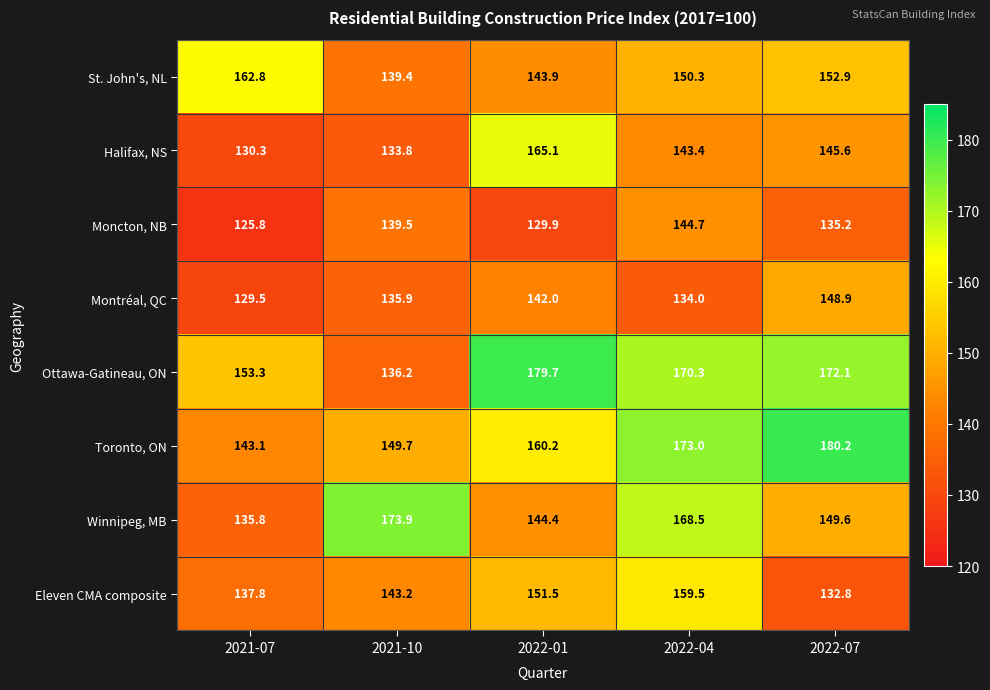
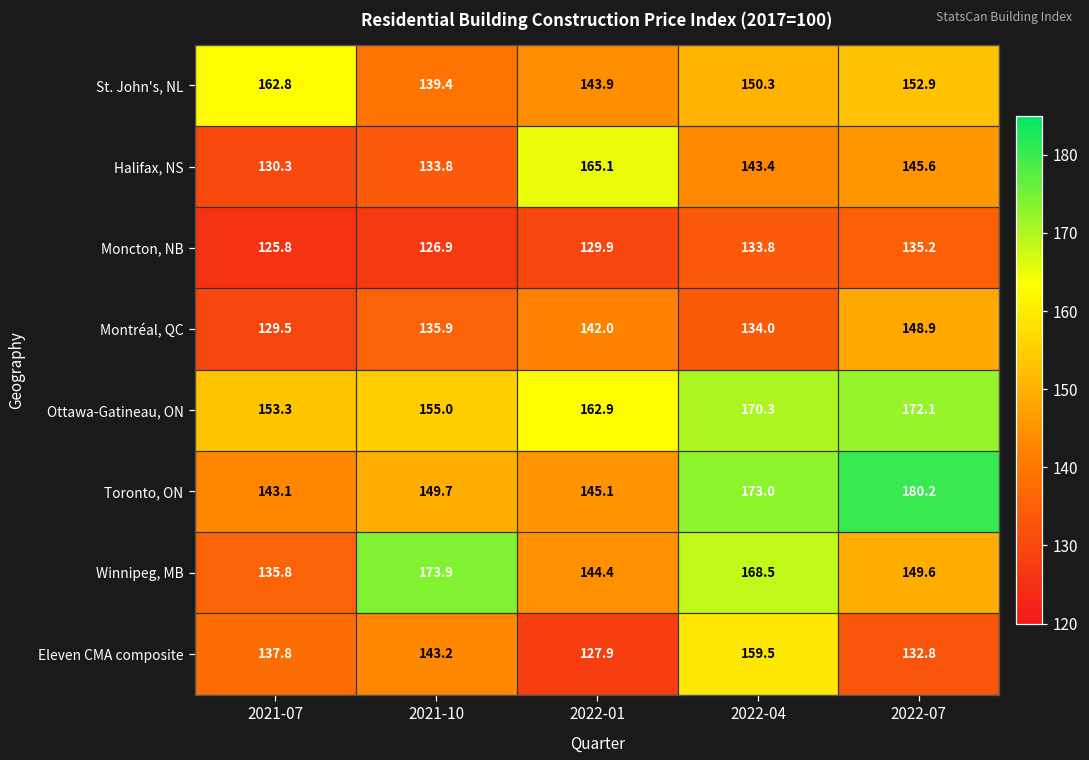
  {
    "St. John's, NL": {
      "2021-07": 162.8,
      "2021-10": 139.4,
      "2022-01": 143.9,
      "2022-04": 150.3,
      "2022-07": 152.9
    },
    "Halifax, NS": {
      "2021-07": 130.3,
      "2021-10": 133.8,
      "2022-01": 165.1,
      "2022-04": 143.4,
      "2022-07": 145.6
    },
    "Moncton, NB": {
      "2021-07": 125.8,
-     "2021-10": 139.5,
+     "2021-10": 126.9,
      "2022-01": 129.9,
-     "2022-04": 144.7,
+     "2022-04": 133.8,
      "2022-07": 135.2
    },
    "Montréal, QC": {
      "2021-07": 129.5,
      "2021-10": 135.9,
      "2022-01": 142.0,
      "2022-04": 134.0,
      "2022-07": 148.9
    },
    "Ottawa-Gatineau, ON": {
      "2021-07": 153.3,
-     "2021-10": 136.2,
-     "2022-01": 179.7,
+     "2021-10": 155.0,
+     "2022-01": 162.9,
      "2022-04": 170.3,
      "2022-07": 172.1
    },
    "Toronto, ON": {
      "2021-07": 143.1,
      "2021-10": 149.7,
-     "2022-01": 160.2,
+     "2022-01": 145.1,
      "2022-04": 173.0,
      "2022-07": 180.2
    },
    "Winnipeg, MB": {
      "2021-07": 135.8,
      "2021-10": 173.9,
      "2022-01": 144.4,
      "2022-04": 168.5,
      "2022-07": 149.6
    },
    "Eleven CMA composite": {
      "2021-07": 137.8,
      "2021-10": 143.2,
-     "2022-01": 151.5,
+     "2022-01": 127.9,
      "2022-04": 159.5,
      "2022-07": 132.8
    }
  }
